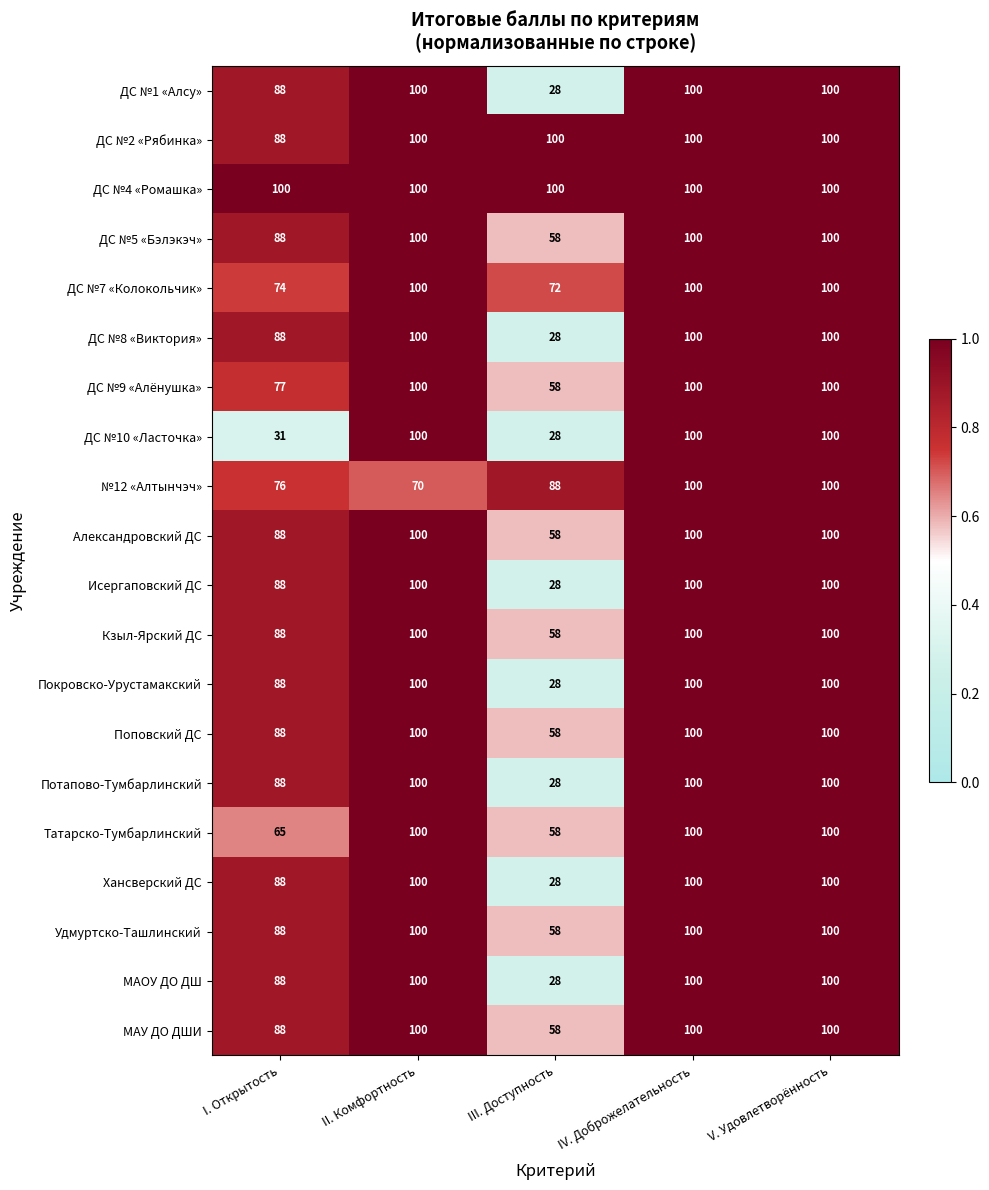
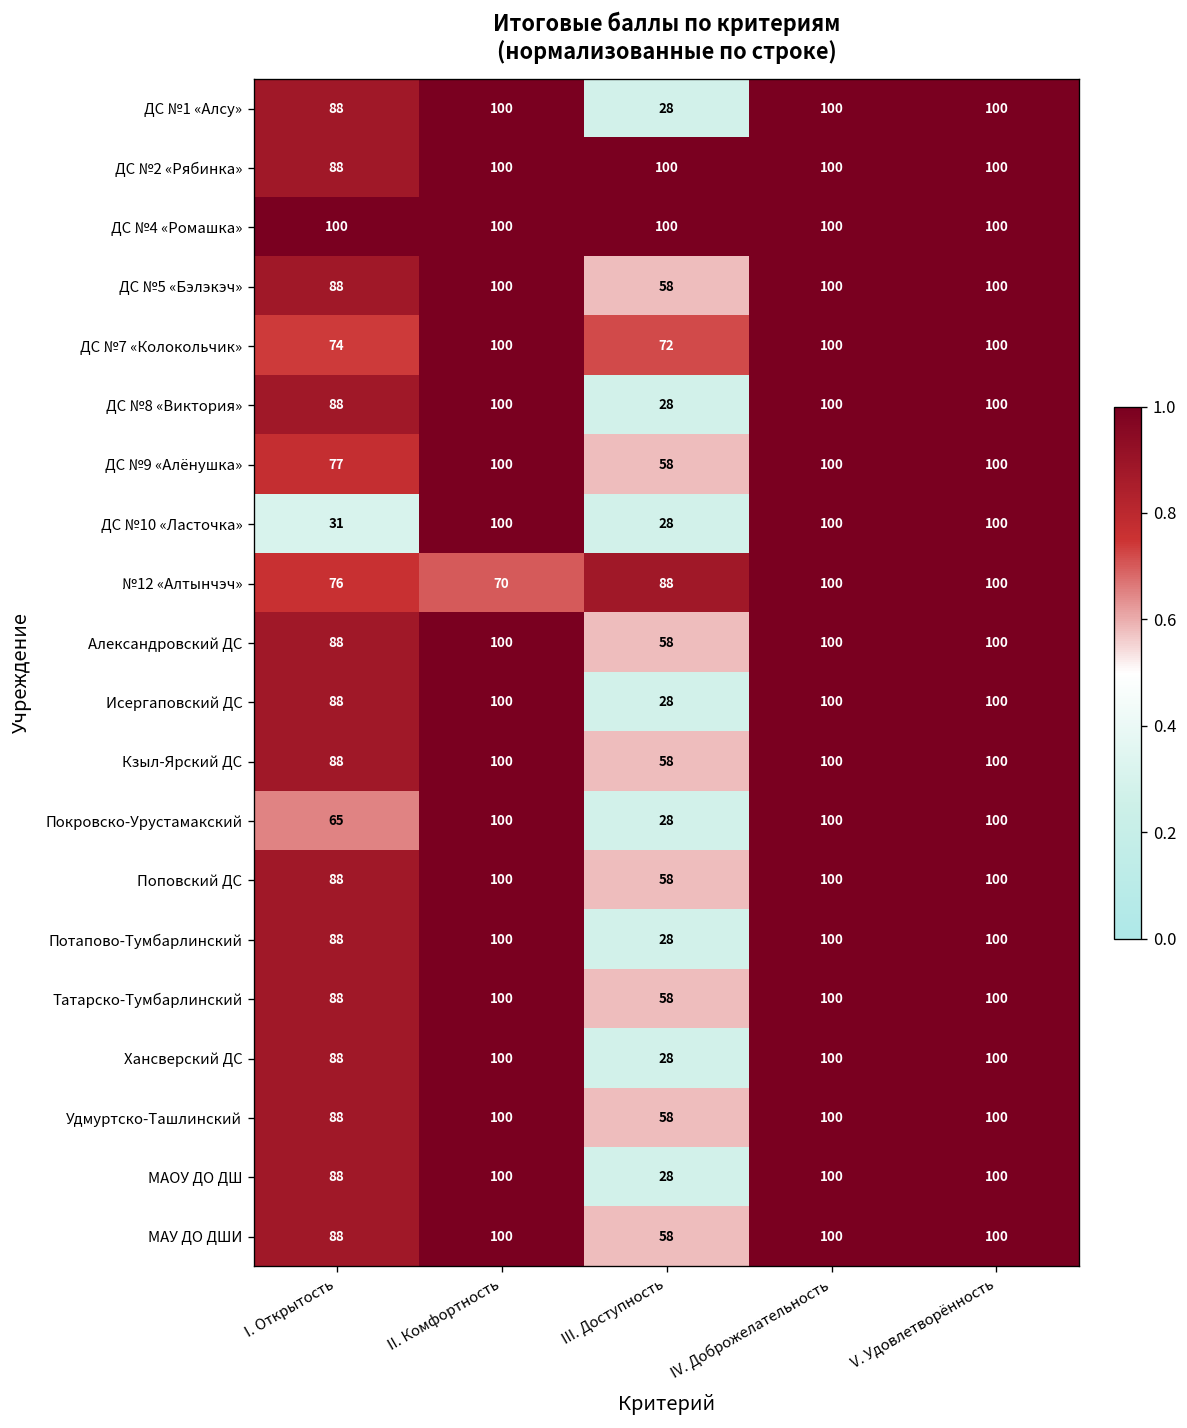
  {
    "ДС №1 «Алсу»": {
      "I. Открытость": 88,
      "II. Комфортность": 100,
      "III. Доступность": 28,
      "IV. Доброжелательность": 100,
      "V. Удовлетворённость": 100
    },
    "ДС №2 «Рябинка»": {
      "I. Открытость": 88,
      "II. Комфортность": 100,
      "III. Доступность": 100,
      "IV. Доброжелательность": 100,
      "V. Удовлетворённость": 100
    },
    "ДС №4 «Ромашка»": {
      "I. Открытость": 100,
      "II. Комфортность": 100,
      "III. Доступность": 100,
      "IV. Доброжелательность": 100,
      "V. Удовлетворённость": 100
    },
    "ДС №5 «Бэлэкэч»": {
      "I. Открытость": 88,
      "II. Комфортность": 100,
      "III. Доступность": 58,
      "IV. Доброжелательность": 100,
      "V. Удовлетворённость": 100
    },
    "ДС №7 «Колокольчик»": {
      "I. Открытость": 74,
      "II. Комфортность": 100,
      "III. Доступность": 72,
      "IV. Доброжелательность": 100,
      "V. Удовлетворённость": 100
    },
    "ДС №8 «Виктория»": {
      "I. Открытость": 88,
      "II. Комфортность": 100,
      "III. Доступность": 28,
      "IV. Доброжелательность": 100,
      "V. Удовлетворённость": 100
    },
    "ДС №9 «Алёнушка»": {
      "I. Открытость": 77,
      "II. Комфортность": 100,
      "III. Доступность": 58,
      "IV. Доброжелательность": 100,
      "V. Удовлетворённость": 100
    },
    "ДС №10 «Ласточка»": {
      "I. Открытость": 31,
      "II. Комфортность": 100,
      "III. Доступность": 28,
      "IV. Доброжелательность": 100,
      "V. Удовлетворённость": 100
    },
    "№12 «Алтынчэч»": {
      "I. Открытость": 76,
      "II. Комфортность": 70,
      "III. Доступность": 88,
      "IV. Доброжелательность": 100,
      "V. Удовлетворённость": 100
    },
    "Александровский ДС": {
      "I. Открытость": 88,
      "II. Комфортность": 100,
      "III. Доступность": 58,
      "IV. Доброжелательность": 100,
      "V. Удовлетворённость": 100
    },
    "Исергаповский ДС": {
      "I. Открытость": 88,
      "II. Комфортность": 100,
      "III. Доступность": 28,
      "IV. Доброжелательность": 100,
      "V. Удовлетворённость": 100
    },
    "Кзыл-Ярский ДС": {
      "I. Открытость": 88,
      "II. Комфортность": 100,
      "III. Доступность": 58,
      "IV. Доброжелательность": 100,
      "V. Удовлетворённость": 100
    },
    "Покровско-Урустамакский": {
-     "I. Открытость": 88,
+     "I. Открытость": 65,
      "II. Комфортность": 100,
      "III. Доступность": 28,
      "IV. Доброжелательность": 100,
      "V. Удовлетворённость": 100
    },
    "Поповский ДС": {
      "I. Открытость": 88,
      "II. Комфортность": 100,
      "III. Доступность": 58,
      "IV. Доброжелательность": 100,
      "V. Удовлетворённость": 100
    },
    "Потапово-Тумбарлинский": {
      "I. Открытость": 88,
      "II. Комфортность": 100,
      "III. Доступность": 28,
      "IV. Доброжелательность": 100,
      "V. Удовлетворённость": 100
    },
    "Татарско-Тумбарлинский": {
-     "I. Открытость": 65,
+     "I. Открытость": 88,
      "II. Комфортность": 100,
      "III. Доступность": 58,
      "IV. Доброжелательность": 100,
      "V. Удовлетворённость": 100
    },
    "Хансверский ДС": {
      "I. Открытость": 88,
      "II. Комфортность": 100,
      "III. Доступность": 28,
      "IV. Доброжелательность": 100,
      "V. Удовлетворённость": 100
    },
    "Удмуртско-Ташлинский": {
      "I. Открытость": 88,
      "II. Комфортность": 100,
      "III. Доступность": 58,
      "IV. Доброжелательность": 100,
      "V. Удовлетворённость": 100
    },
    "МАОУ ДО ДШ": {
      "I. Открытость": 88,
      "II. Комфортность": 100,
      "III. Доступность": 28,
      "IV. Доброжелательность": 100,
      "V. Удовлетворённость": 100
    },
    "МАУ ДО ДШИ": {
      "I. Открытость": 88,
      "II. Комфортность": 100,
      "III. Доступность": 58,
      "IV. Доброжелательность": 100,
      "V. Удовлетворённость": 100
    }
  }
